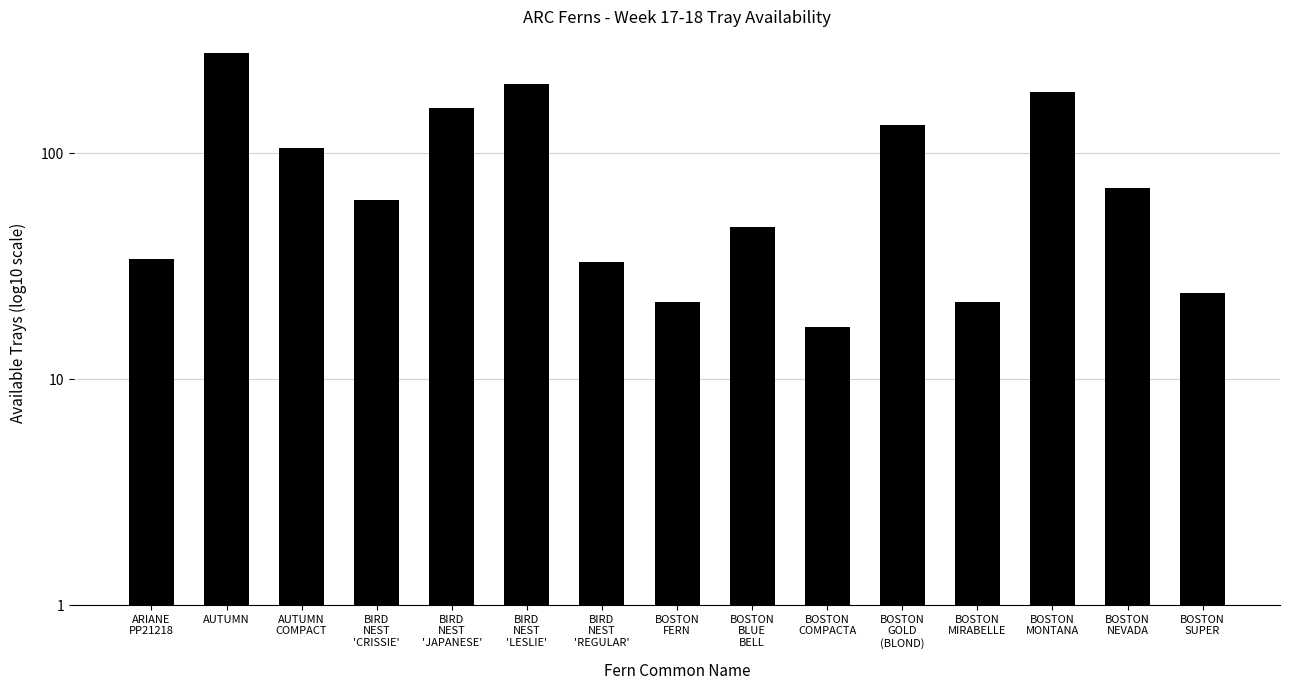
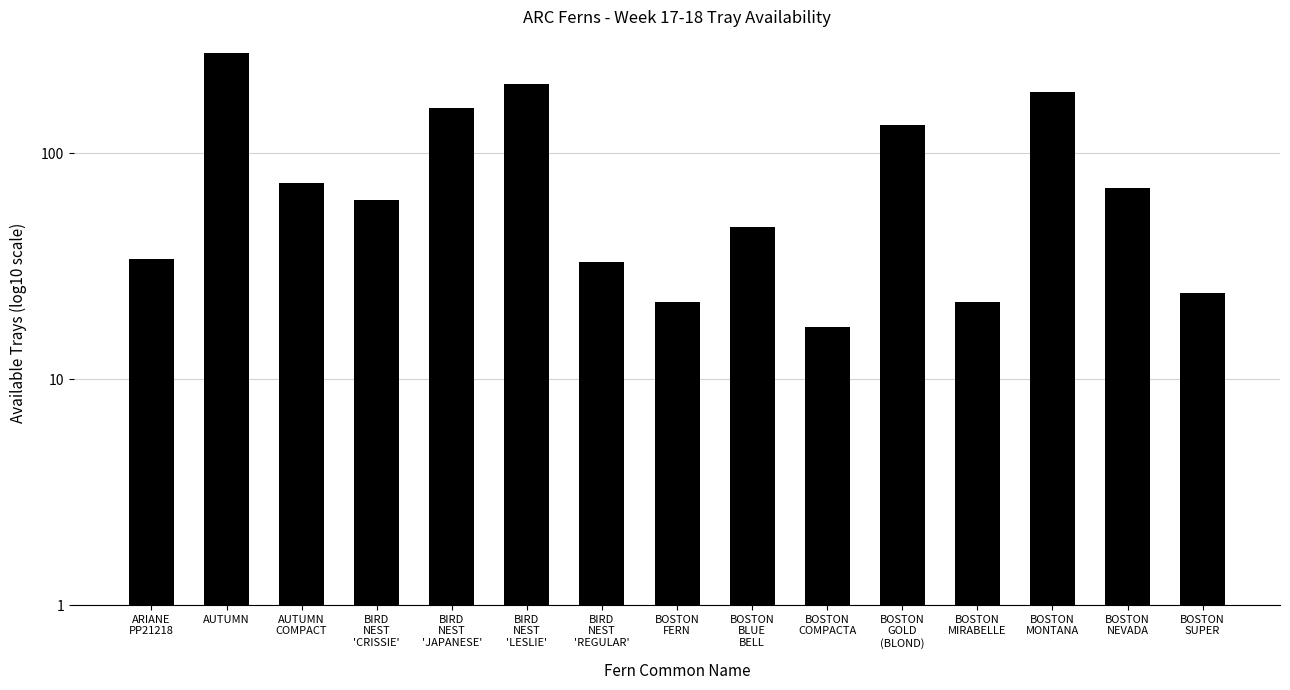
  {
    "ARIANE PP21218": 34,
    "AUTUMN": 280,
-   "AUTUMN COMPACT": 110,
+   "AUTUMN COMPACT": 74,
    "BIRD NEST 'CRISSIE'": 62,
    "BIRD NEST 'JAPANESE'": 160,
    "BIRD NEST 'LESLIE'": 200,
    "BIRD NEST 'REGULAR'": 33,
    "BOSTON FERN": 22,
    "BOSTON BLUE BELL": 47,
    "BOSTON COMPACTA": 17,
    "BOSTON GOLD (BLOND)": 130,
    "BOSTON MIRABELLE": 22,
    "BOSTON MONTANA": 190,
    "BOSTON NEVADA": 70,
    "BOSTON SUPER": 24
  }
